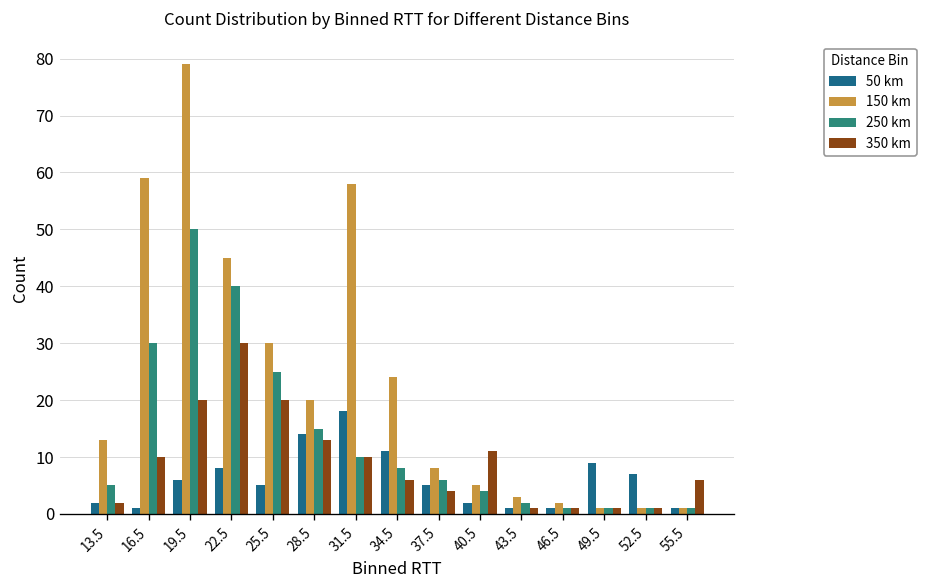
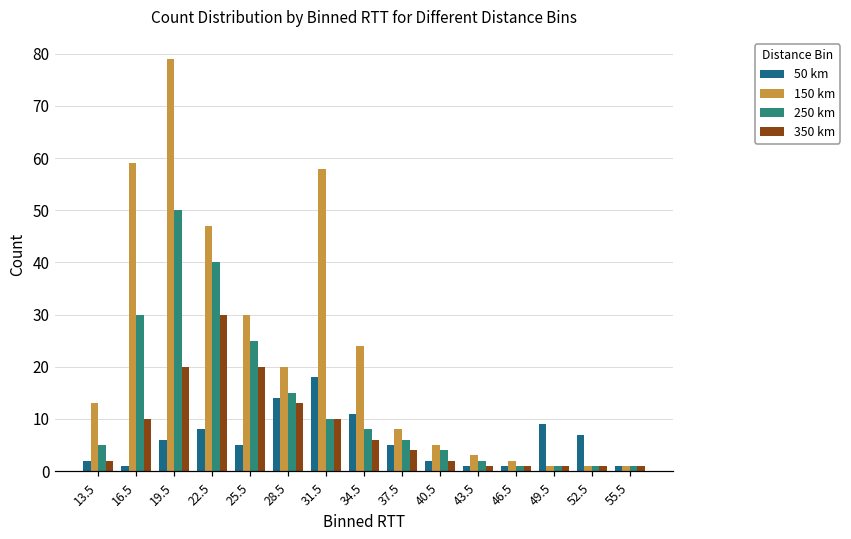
  {
    "150 km": {
      "13.5": 13,
      "16.5": 59,
      "19.5": 79,
-     "22.5": 45,
+     "22.5": 47,
      "25.5": 30,
      "28.5": 20,
      "31.5": 58,
      "34.5": 24,
      "37.5": 8,
      "40.5": 5,
      "43.5": 3,
      "46.5": 2,
      "49.5": 1,
      "52.5": 1,
      "55.5": 1
    },
    "350 km": {
      "13.5": 2,
      "16.5": 10,
      "19.5": 20,
      "22.5": 30,
      "25.5": 20,
      "28.5": 13,
      "31.5": 10,
      "34.5": 6,
      "37.5": 4,
-     "40.5": 11,
+     "40.5": 2,
      "43.5": 1,
      "46.5": 1,
      "49.5": 1,
      "52.5": 1,
-     "55.5": 6
+     "55.5": 1
    }
  }
